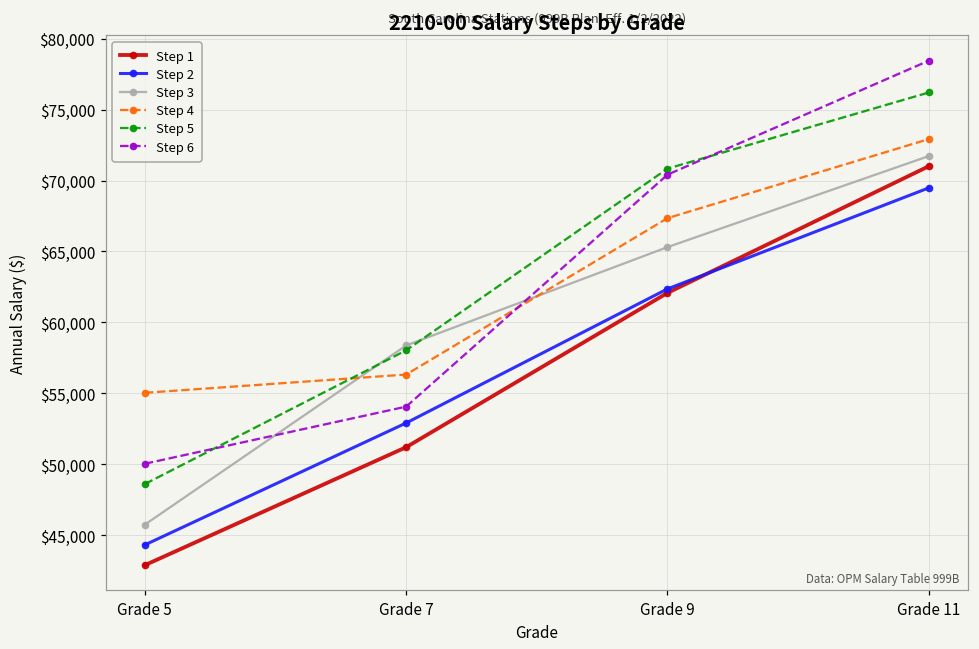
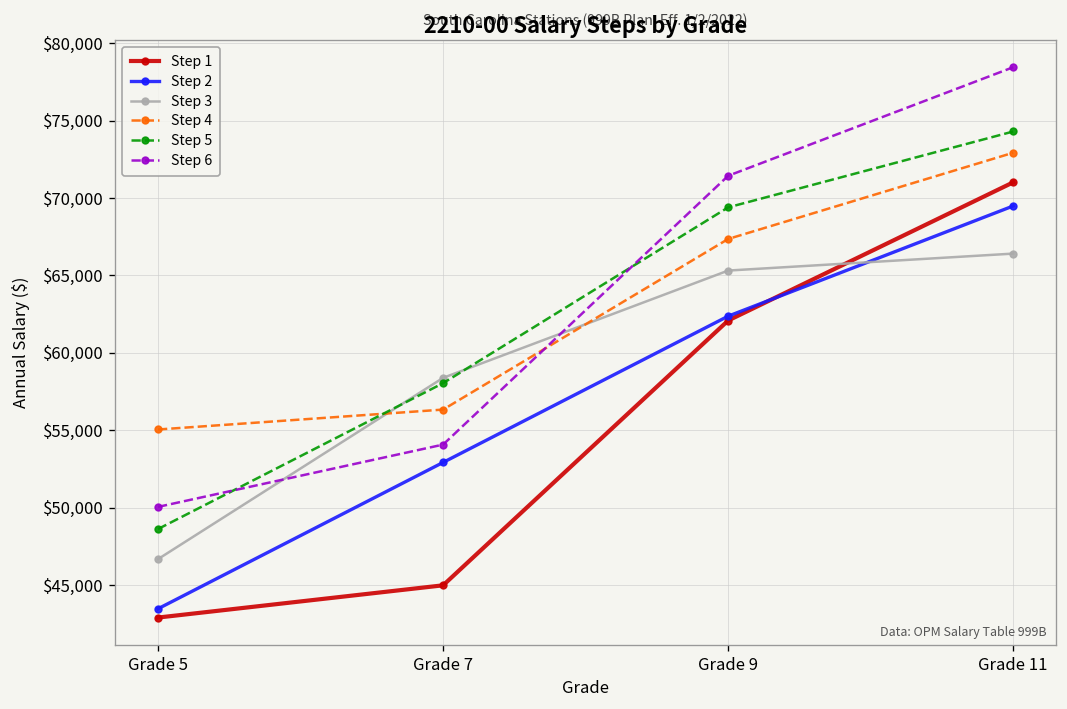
  {
    "Step 1": {
      "Grade 5": "$42,900",
-     "Grade 7": "$51,200",
+     "Grade 7": "$45,000",
      "Grade 9": "$62,100",
      "Grade 11": "$71,000"
    },
    "Step 2": {
-     "Grade 5": "$44,300",
+     "Grade 5": "$43,500",
      "Grade 7": "$52,900",
      "Grade 9": "$62,400",
      "Grade 11": "$69,500"
    },
    "Step 3": {
-     "Grade 5": "$45,800",
+     "Grade 5": "$46,700",
      "Grade 7": "$58,400",
      "Grade 9": "$65,300",
-     "Grade 11": "$71,700"
+     "Grade 11": "$66,400"
    },
    "Step 4": {
      "Grade 5": "$55,000",
      "Grade 7": "$56,300",
      "Grade 9": "$67,300",
      "Grade 11": "$72,900"
    },
    "Step 5": {
      "Grade 5": "$48,600",
      "Grade 7": "$58,000",
-     "Grade 9": "$70,800",
-     "Grade 11": "$76,200"
+     "Grade 9": "$69,400",
+     "Grade 11": "$74,300"
    },
    "Step 6": {
      "Grade 5": "$50,000",
      "Grade 7": "$54,100",
-     "Grade 9": "$70,400",
+     "Grade 9": "$71,400",
      "Grade 11": "$78,400"
    }
  }
